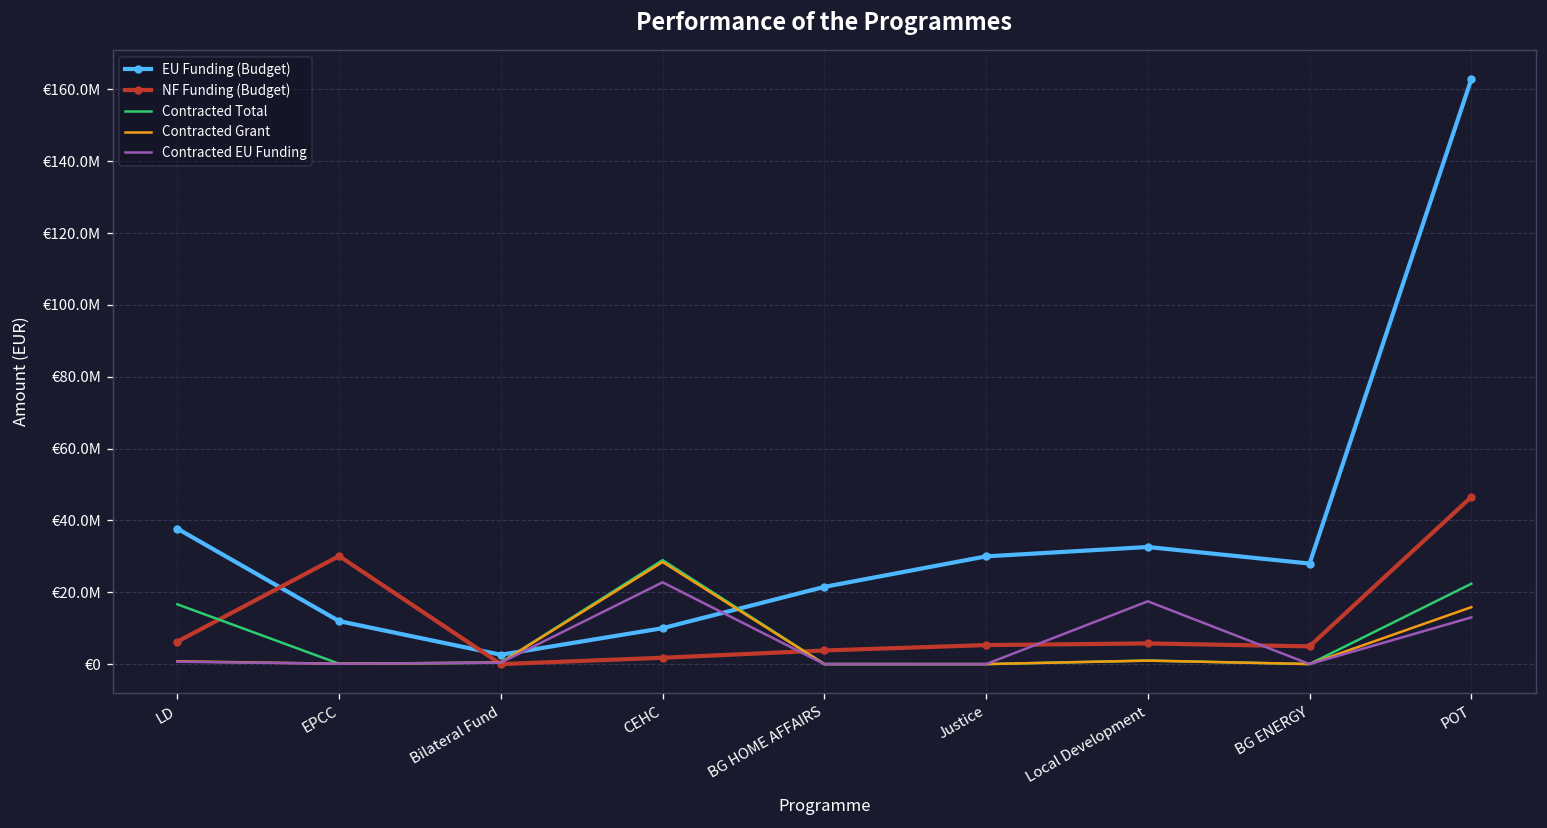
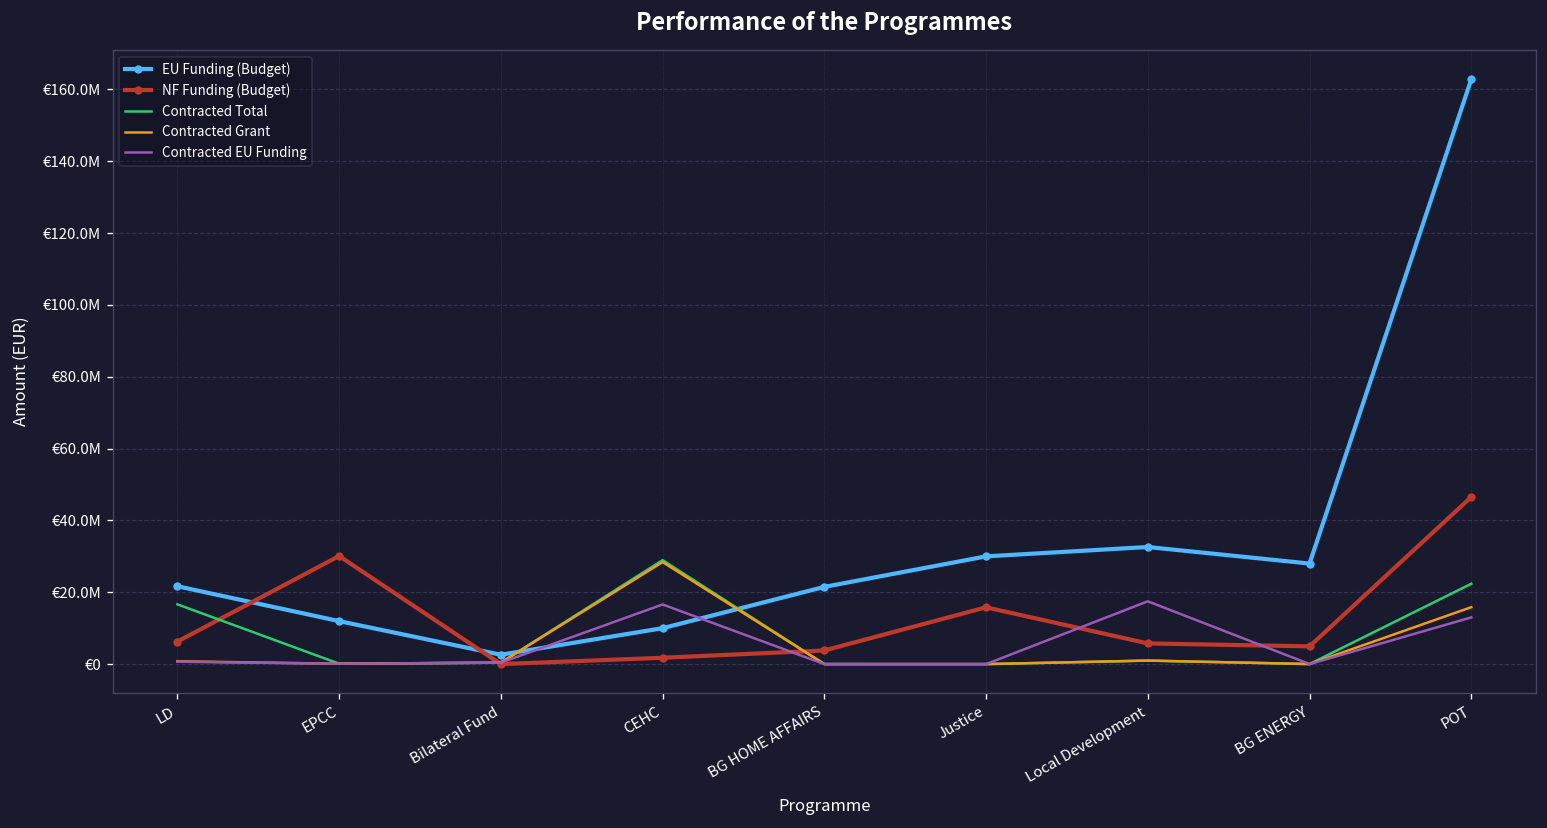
  {
    "EU Funding (Budget)": {
-     "LD": "€38000000",
+     "LD": "€22000000",
      "EPCC": "€12000000",
      "Bilateral Fund": "€3000000",
      "CEHC": "€10000000",
      "BG HOME AFFAIRS": "€21000000",
      "Justice": "€30000000",
      "Local Development": "€33000000",
      "BG ENERGY": "€28000000",
      "POT": "€163000000"
    },
    "NF Funding (Budget)": {
      "LD": "€6000000",
      "EPCC": "€30000000",
      "CEHC": "€2000000",
      "BG HOME AFFAIRS": "€4000000",
-     "Justice": "€5000000",
+     "Justice": "€16000000",
      "Local Development": "€6000000",
      "BG ENERGY": "€5000000",
      "POT": "€47000000"
    },
    "Contracted Total": {
      "LD": "€17000000",
      "POT": "€22000000"
    },
    "Contracted Grant": {
      "POT": "€16000000"
    },
    "Contracted EU Funding": {
-     "CEHC": "€23000000",
+     "CEHC": "€17000000",
      "Local Development": "€17000000",
      "POT": "€13000000"
    }
  }
